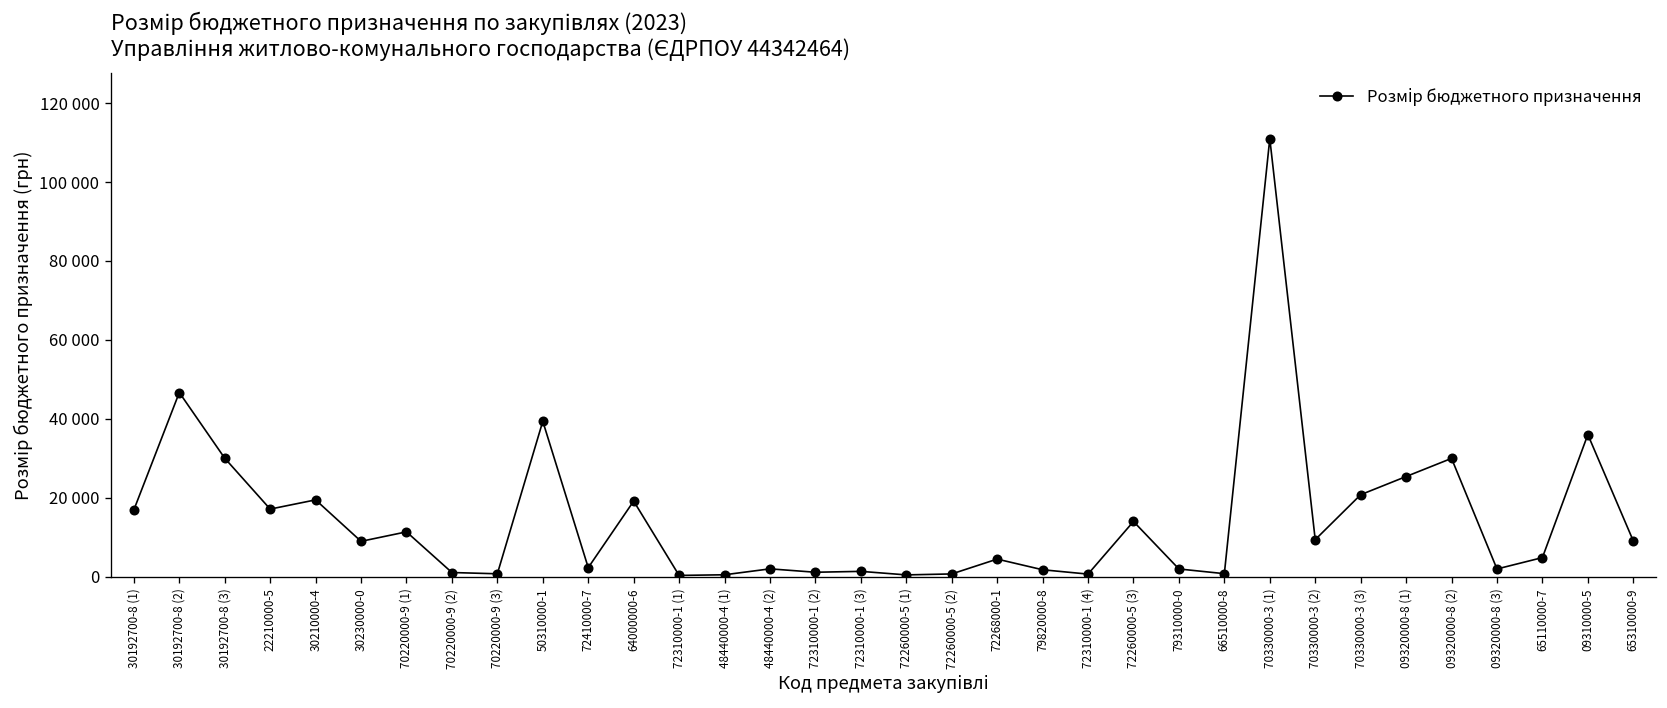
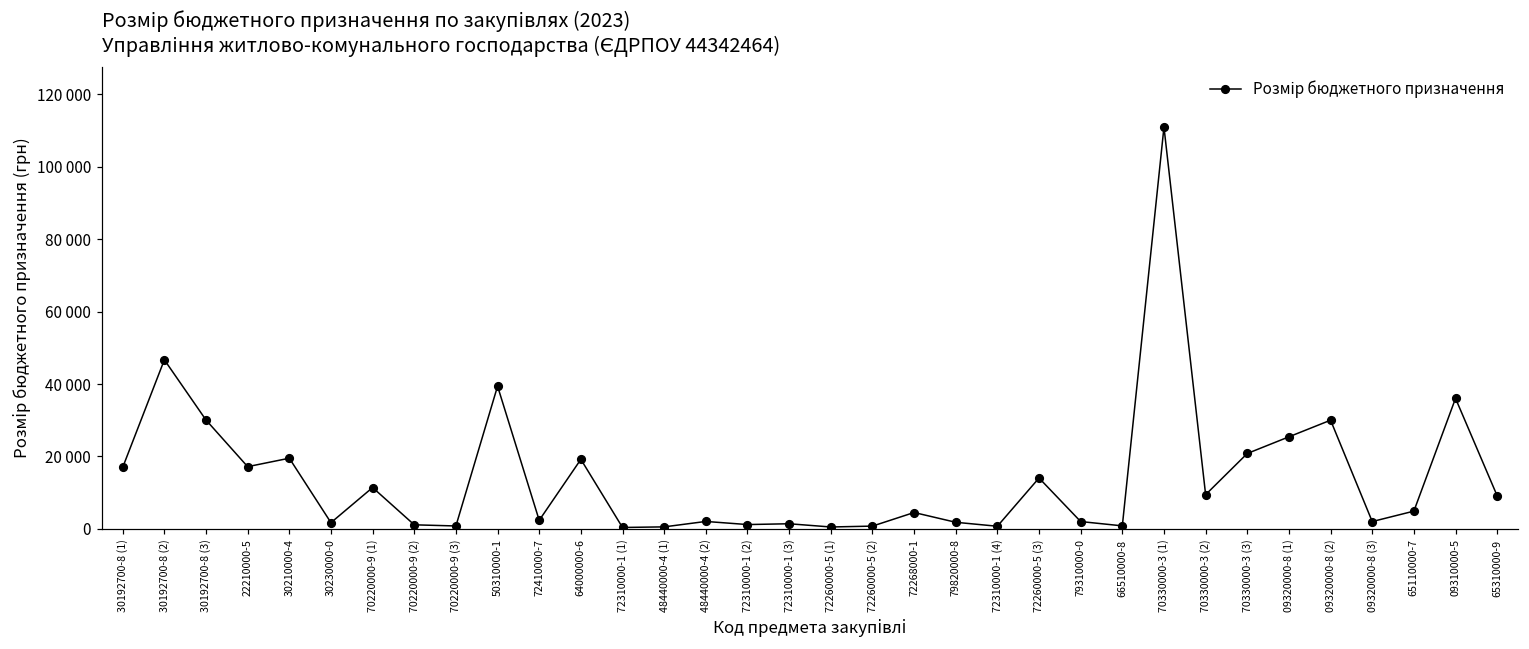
  {
    "30192700-8 (1)": 17000,
    "30192700-8 (2)": 47000,
    "30192700-8 (3)": 30000,
    "22210000-5": 17000,
    "30210000-4": 20000,
-   "30230000-0": 9000,
+   "30230000-0": 2000,
    "70220000-9 (1)": 11000,
    "70220000-9 (2)": 1000,
    "70220000-9 (3)": 1000,
    "50310000-1": 39000,
    "72410000-7": 2000,
    "64000000-6": 19000,
    "72310000-1 (1)": 0,
    "48440000-4 (1)": 1000,
    "48440000-4 (2)": 2000,
    "72310000-1 (2)": 1000,
    "72310000-1 (3)": 1000,
    "72260000-5 (1)": 1000,
    "72260000-5 (2)": 1000,
    "72268000-1": 5000,
    "79820000-8": 2000,
    "72310000-1 (4)": 1000,
    "72260000-5 (3)": 14000,
    "79310000-0": 2000,
    "66510000-8": 1000,
    "70330000-3 (1)": 111000,
    "70330000-3 (2)": 9000,
    "70330000-3 (3)": 21000,
    "09320000-8 (1)": 25000,
    "09320000-8 (2)": 30000,
    "09320000-8 (3)": 2000,
    "65110000-7": 5000,
    "09310000-5": 36000,
    "65310000-9": 9000
  }
